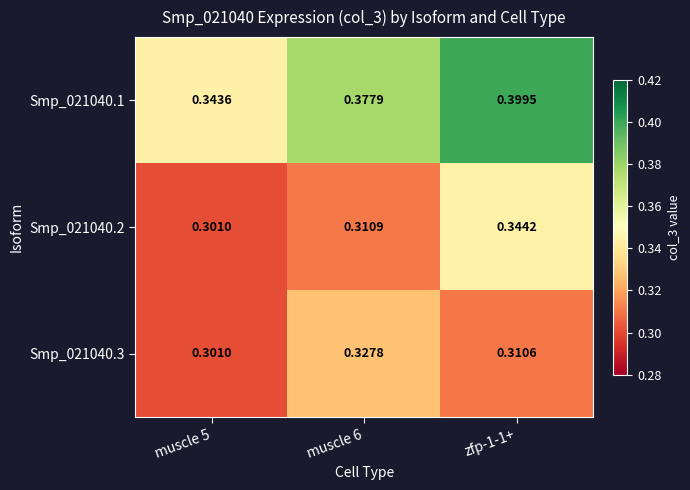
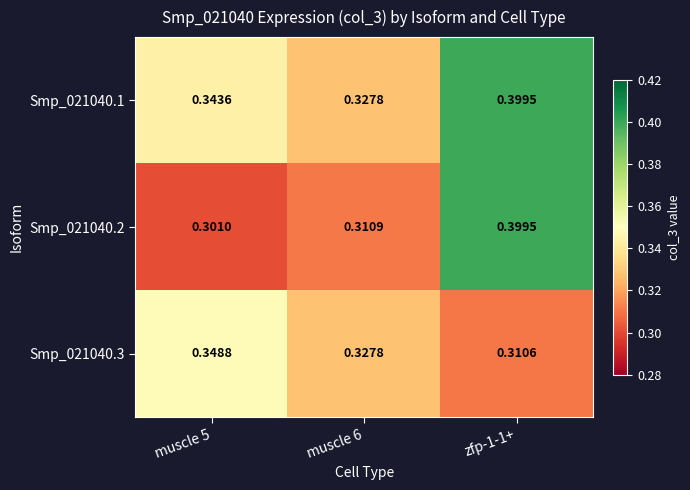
  {
    "Smp_021040.1": {
      "muscle 5": 0.3436,
-     "muscle 6": 0.3779,
+     "muscle 6": 0.3278,
      "zfp-1-1+": 0.3995
    },
    "Smp_021040.2": {
      "muscle 5": 0.3010,
      "muscle 6": 0.3109,
-     "zfp-1-1+": 0.3442
+     "zfp-1-1+": 0.3995
    },
    "Smp_021040.3": {
-     "muscle 5": 0.3010,
+     "muscle 5": 0.3488,
      "muscle 6": 0.3278,
      "zfp-1-1+": 0.3106
    }
  }
